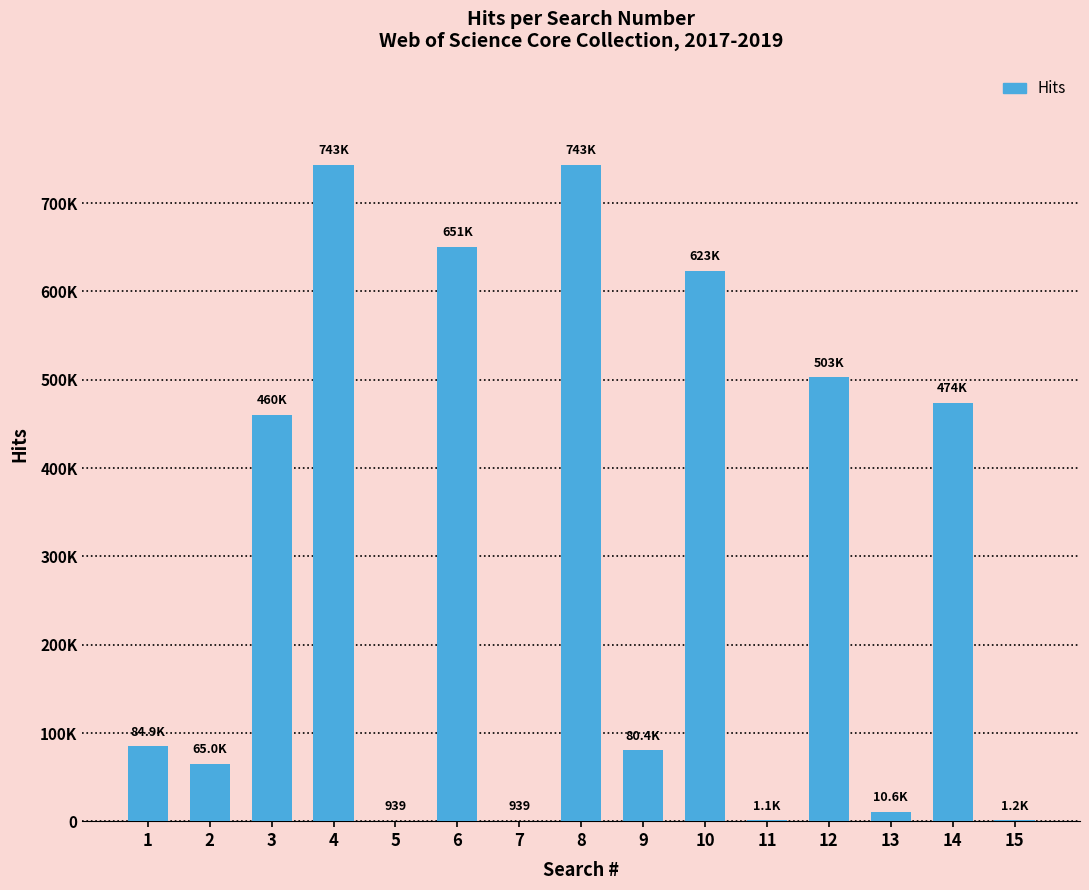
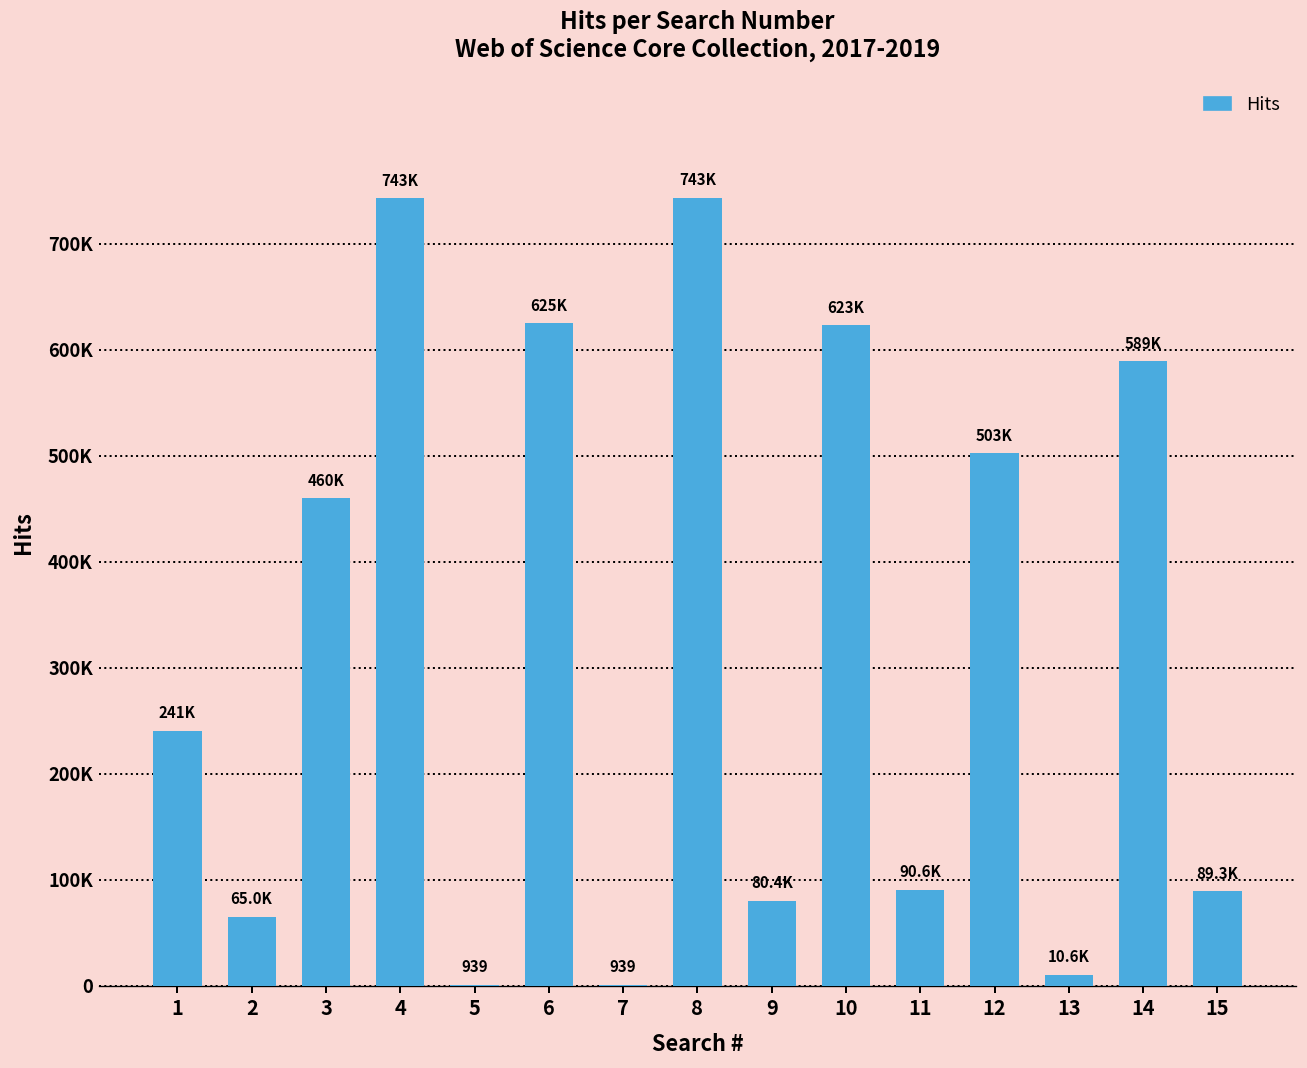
  {
-   "1": "84.9K",
+   "1": "241K",
    "2": "65.0K",
    "3": "460K",
    "4": "743K",
    "5": "939",
-   "6": "651K",
+   "6": "625K",
    "7": "939",
    "8": "743K",
    "9": "80.4K",
    "10": "623K",
-   "11": "1.1K",
+   "11": "90.6K",
    "12": "503K",
    "13": "10.6K",
-   "14": "474K",
-   "15": "1.2K"
+   "14": "589K",
+   "15": "89.3K"
  }
